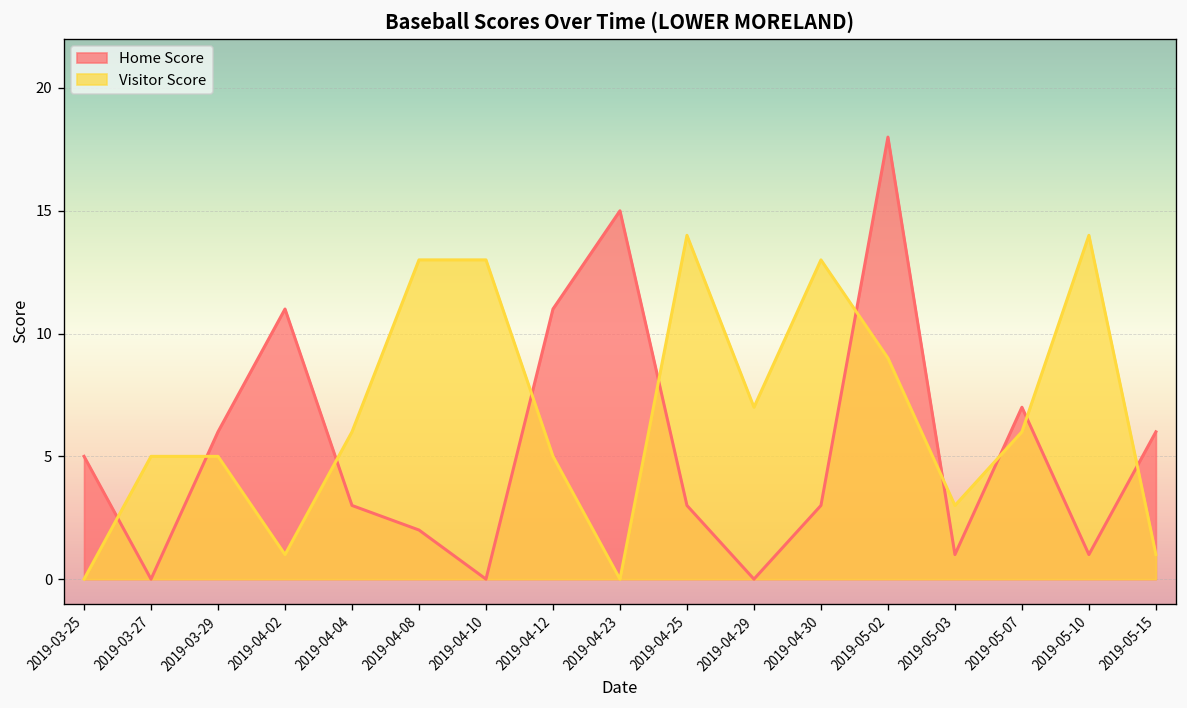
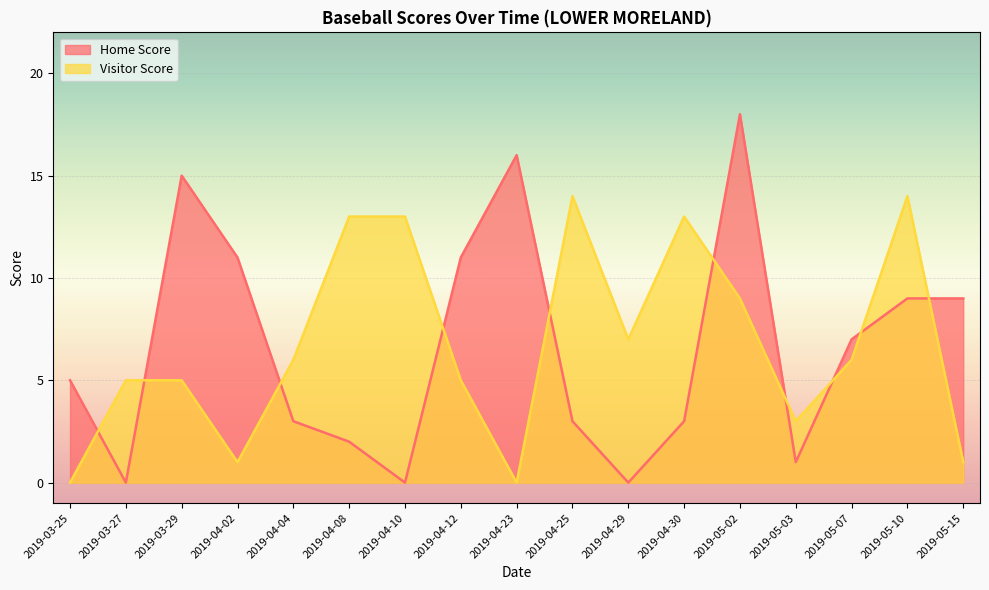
  {
    "Home Score": {
      "2019-03-25": 5,
      "2019-03-27": 0,
-     "2019-03-29": 6,
+     "2019-03-29": 15,
      "2019-04-02": 11,
      "2019-04-04": 3,
      "2019-04-08": 2,
      "2019-04-10": 0,
      "2019-04-12": 11,
-     "2019-04-23": 15,
+     "2019-04-23": 16,
      "2019-04-25": 3,
      "2019-04-29": 0,
      "2019-04-30": 3,
      "2019-05-02": 18,
      "2019-05-03": 1,
      "2019-05-07": 7,
-     "2019-05-10": 1,
-     "2019-05-15": 6
+     "2019-05-10": 9,
+     "2019-05-15": 9
    },
    "Visitor Score": {
      "2019-03-25": 0,
      "2019-03-27": 5,
      "2019-03-29": 5,
      "2019-04-02": 1,
      "2019-04-04": 6,
      "2019-04-08": 13,
      "2019-04-10": 13,
      "2019-04-12": 5,
      "2019-04-23": 0,
      "2019-04-25": 14,
      "2019-04-29": 7,
      "2019-04-30": 13,
      "2019-05-02": 9,
      "2019-05-03": 3,
      "2019-05-07": 6,
      "2019-05-10": 14,
      "2019-05-15": 1
    }
  }
